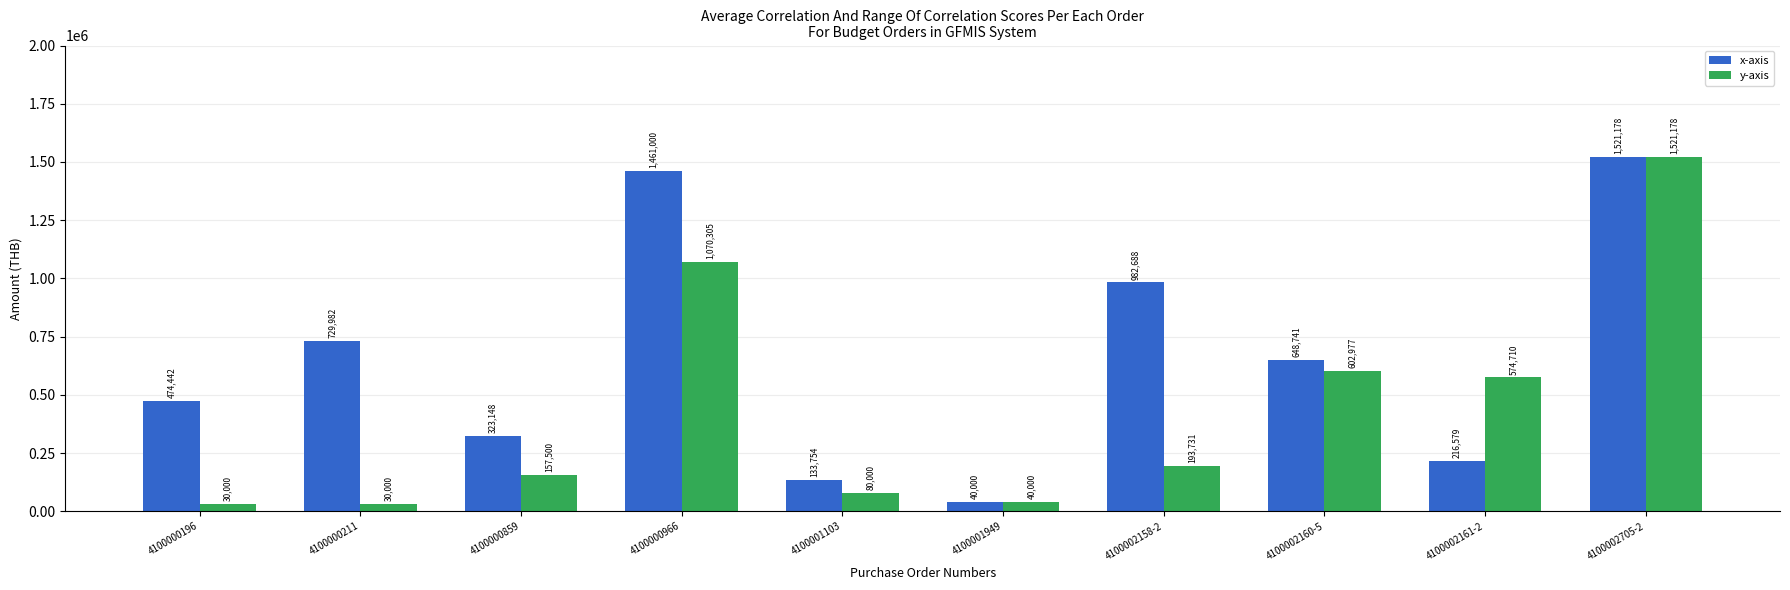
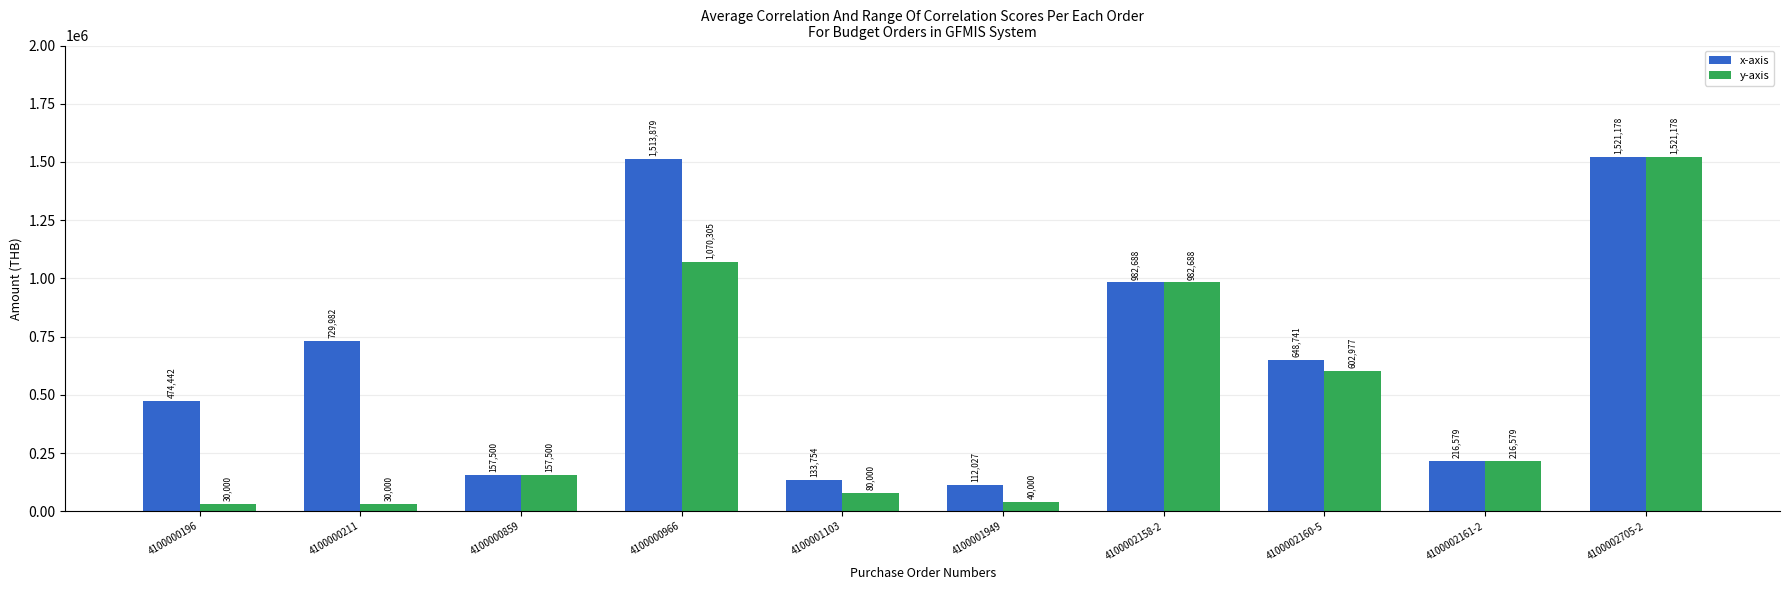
  {
    "x-axis": {
      "4100000196": "474,442",
      "4100000211": "729,982",
-     "4100000859": "323,148",
-     "4100000966": "1,461,000",
+     "4100000859": "157,500",
+     "4100000966": "1,513,879",
      "4100001103": "133,754",
-     "4100001949": "40,000",
+     "4100001949": "112,027",
      "4100002158-2": "982,688",
      "4100002160-5": "648,741",
      "4100002161-2": "216,579",
      "4100002705-2": "1,521,178"
    },
    "y-axis": {
      "4100000196": "30,000",
      "4100000211": "30,000",
      "4100000859": "157,500",
      "4100000966": "1,070,305",
      "4100001103": "80,000",
      "4100001949": "40,000",
-     "4100002158-2": "193,731",
+     "4100002158-2": "982,688",
      "4100002160-5": "602,977",
-     "4100002161-2": "574,710",
+     "4100002161-2": "216,579",
      "4100002705-2": "1,521,178"
    }
  }
